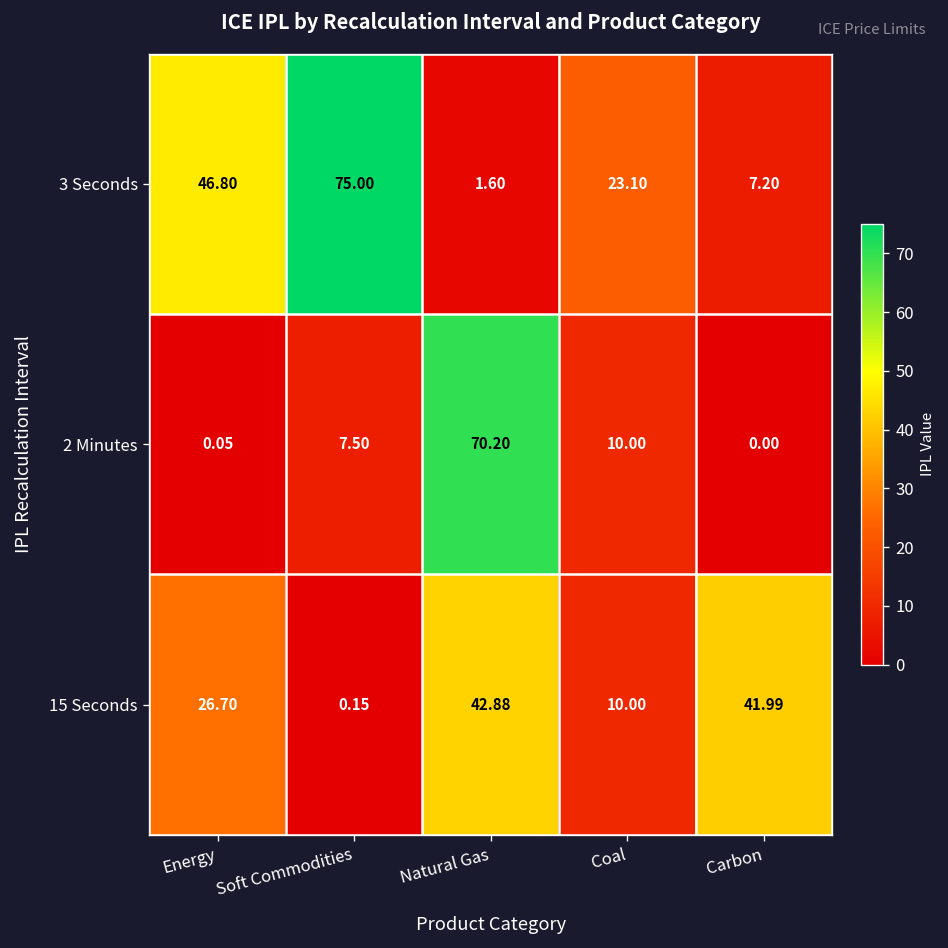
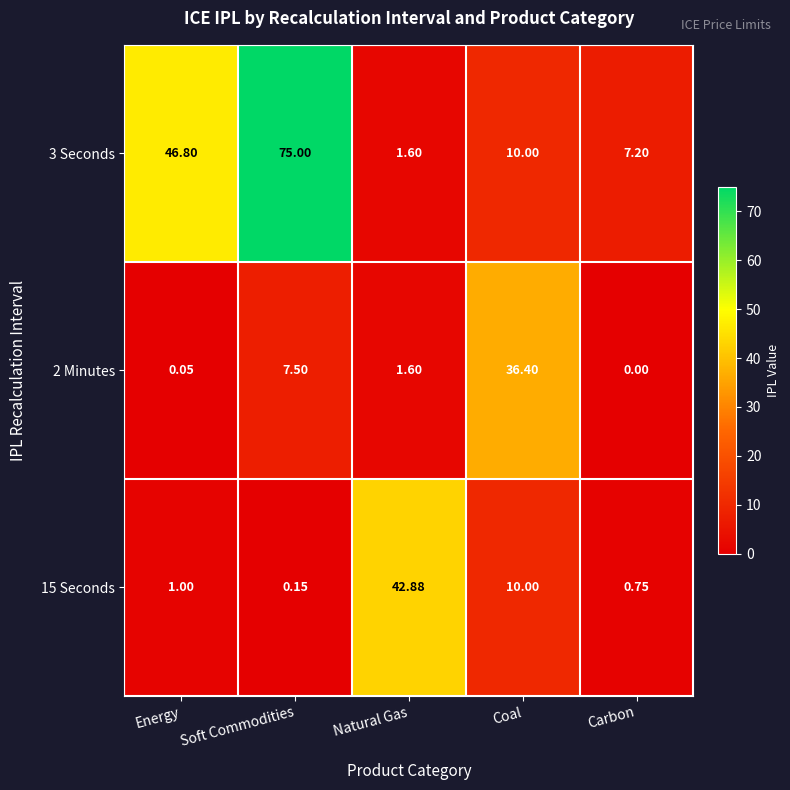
  {
    "3 Seconds": {
      "Energy": 46.80,
      "Soft Commodities": 75.00,
      "Natural Gas": 1.60,
-     "Coal": 23.10,
+     "Coal": 10.00,
      "Carbon": 7.20
    },
    "2 Minutes": {
      "Energy": 0.05,
      "Soft Commodities": 7.50,
-     "Natural Gas": 70.20,
-     "Coal": 10.00,
+     "Natural Gas": 1.60,
+     "Coal": 36.40,
      "Carbon": 0.00
    },
    "15 Seconds": {
-     "Energy": 26.70,
+     "Energy": 1.00,
      "Soft Commodities": 0.15,
      "Natural Gas": 42.88,
      "Coal": 10.00,
-     "Carbon": 41.99
+     "Carbon": 0.75
    }
  }
